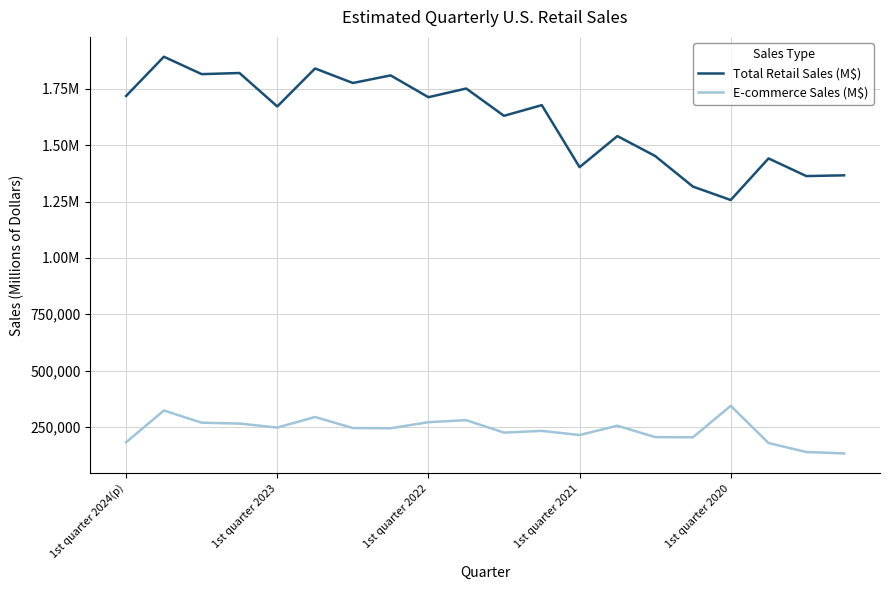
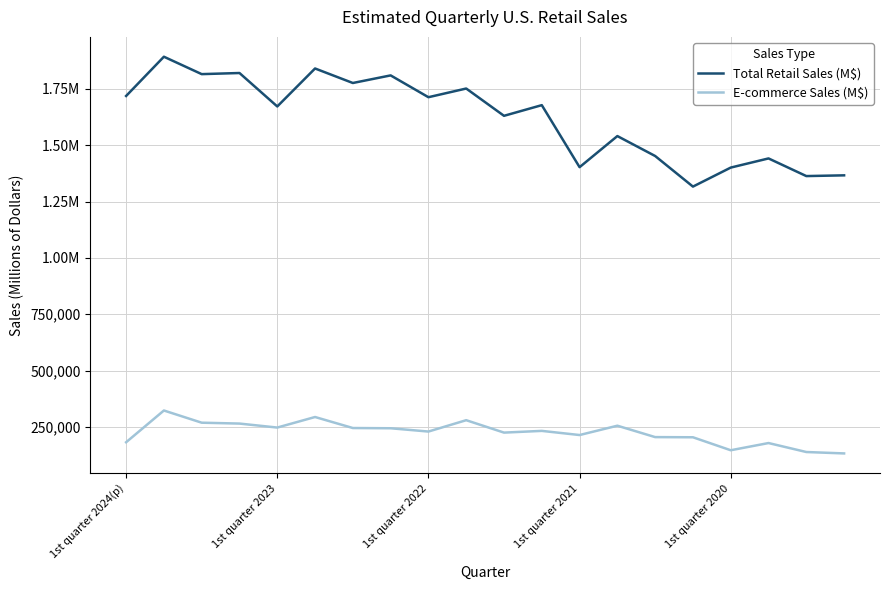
  {
    "Total Retail Sales (M$)": {
      "1st quarter 2024(p)": "1,720,000",
      "1st quarter 2023": "1,670,000",
      "1st quarter 2022": "1,710,000",
      "1st quarter 2021": "1,400,000",
-     "1st quarter 2020": "1,260,000"
+     "1st quarter 2020": "1,400,000"
    },
    "E-commerce Sales (M$)": {
      "1st quarter 2024(p)": "180,000",
      "1st quarter 2023": "250,000",
-     "1st quarter 2022": "270,000",
+     "1st quarter 2022": "230,000",
      "1st quarter 2021": "210,000",
-     "1st quarter 2020": "340,000"
+     "1st quarter 2020": "150,000"
    }
  }
